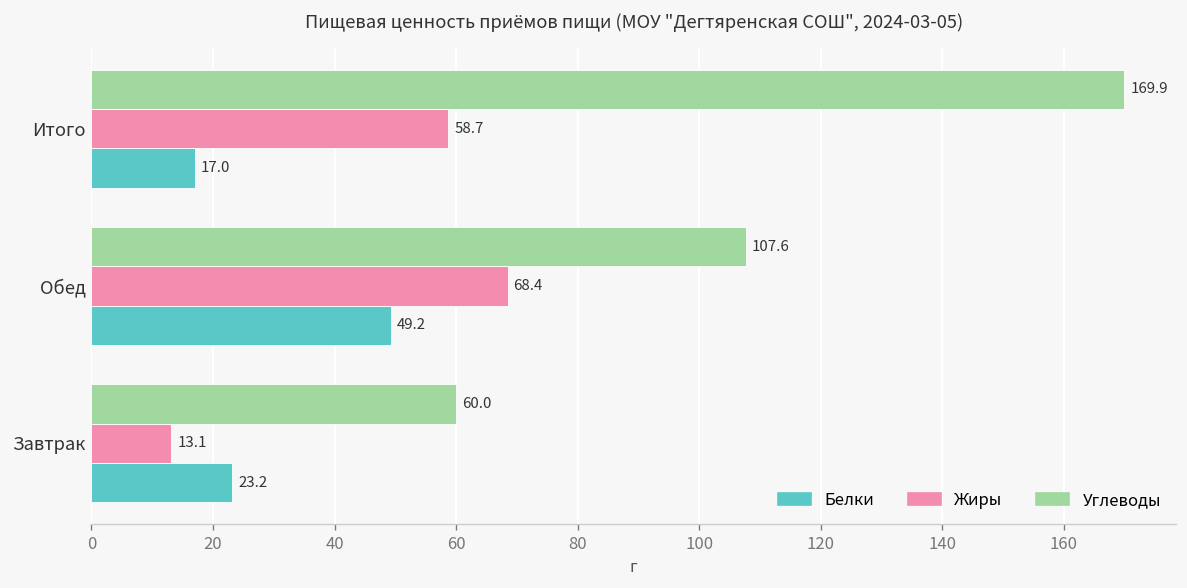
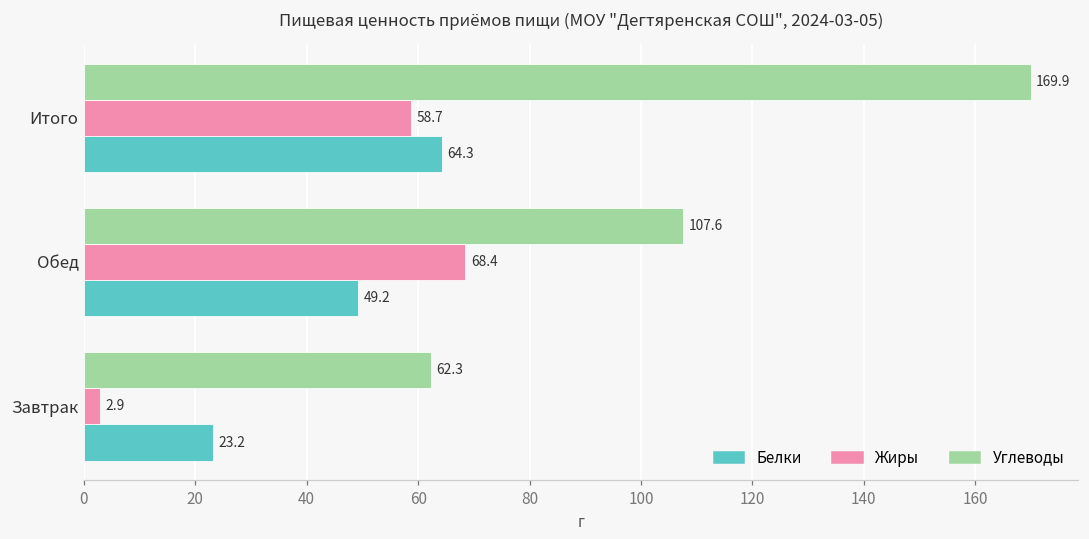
  {
    "Белки": {
-     "Итого": 17.0,
+     "Итого": 64.3,
      "Обед": 49.2,
      "Завтрак": 23.2
    },
    "Жиры": {
      "Итого": 58.7,
      "Обед": 68.4,
-     "Завтрак": 13.1
+     "Завтрак": 2.9
    },
    "Углеводы": {
      "Итого": 169.9,
      "Обед": 107.6,
-     "Завтрак": 60.0
+     "Завтрак": 62.3
    }
  }
